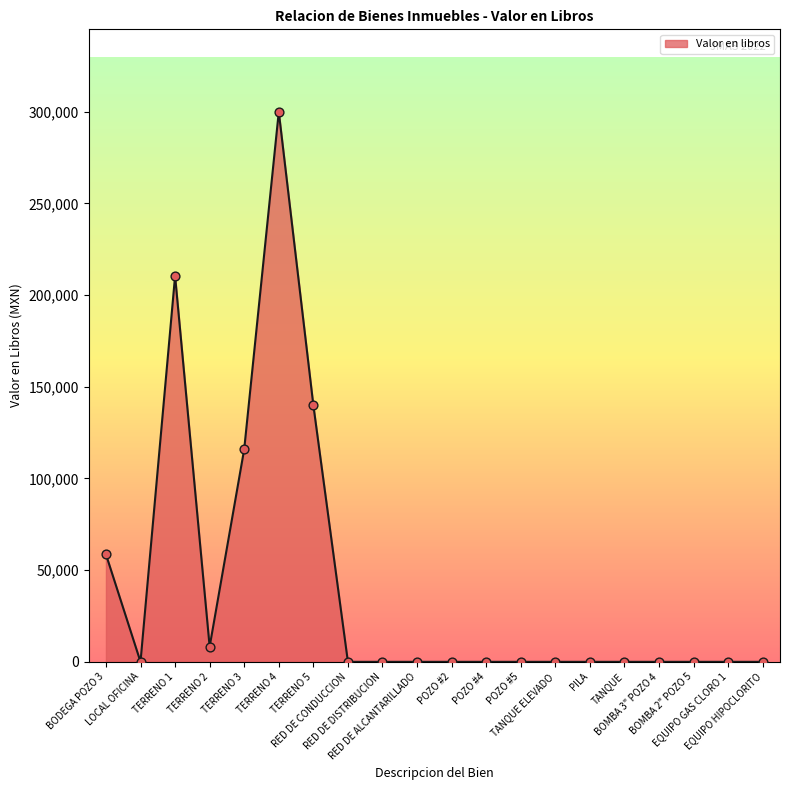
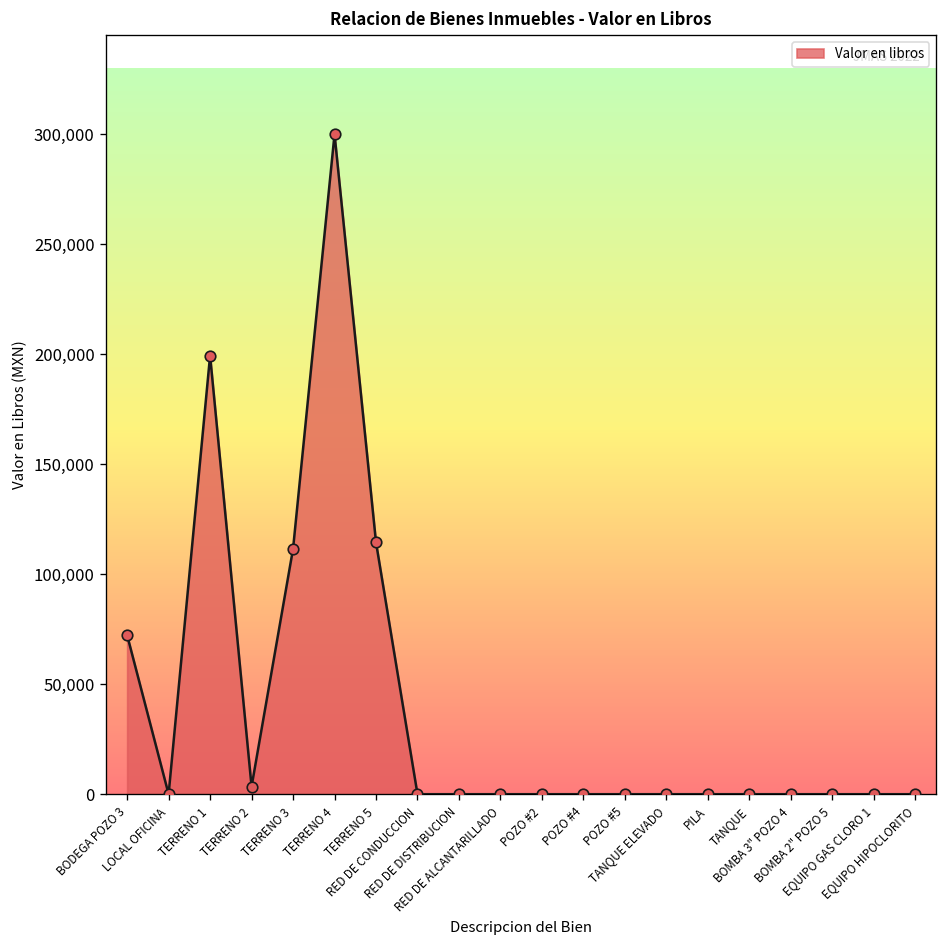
  {
-   "BODEGA POZO 3": "59,000",
+   "BODEGA POZO 3": "72,000",
    "LOCAL OFICINA": "0",
-   "TERRENO 1": "210,000",
-   "TERRENO 2": "8,000",
-   "TERRENO 3": "116,000",
+   "TERRENO 1": "199,000",
+   "TERRENO 2": "3,000",
+   "TERRENO 3": "112,000",
    "TERRENO 4": "300,000",
-   "TERRENO 5": "140,000",
+   "TERRENO 5": "114,000",
    "RED DE CONDUCCION": "0",
    "RED DE DISTRIBUCION": "0",
    "RED DE ALCANTARILLADO": "0",
    "POZO #2": "0",
    "POZO #4": "0",
    "POZO #5": "0",
    "TANQUE ELEVADO": "0",
    "PILA": "0",
    "TANQUE": "0",
    "BOMBA 3\" POZO 4": "0",
    "BOMBA 2\" POZO 5": "0",
    "EQUIPO GAS CLORO 1": "0",
    "EQUIPO HIPOCLORITO": "0"
  }
